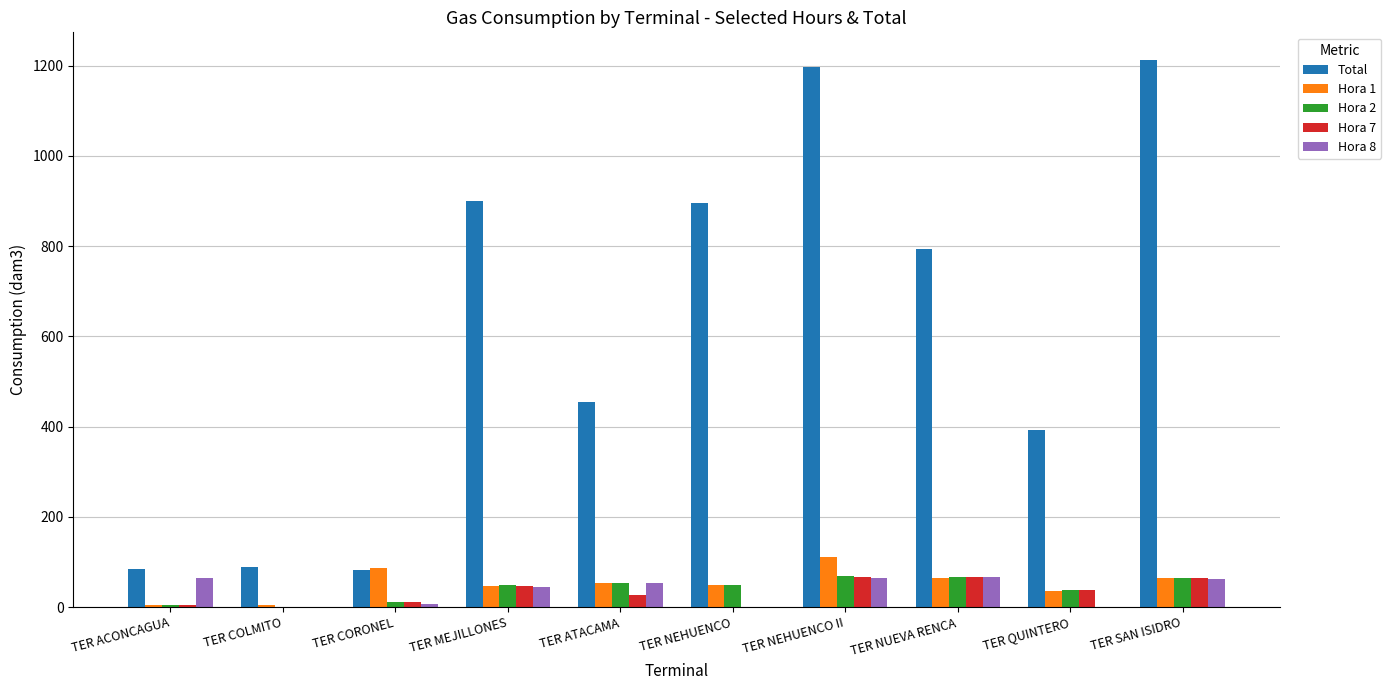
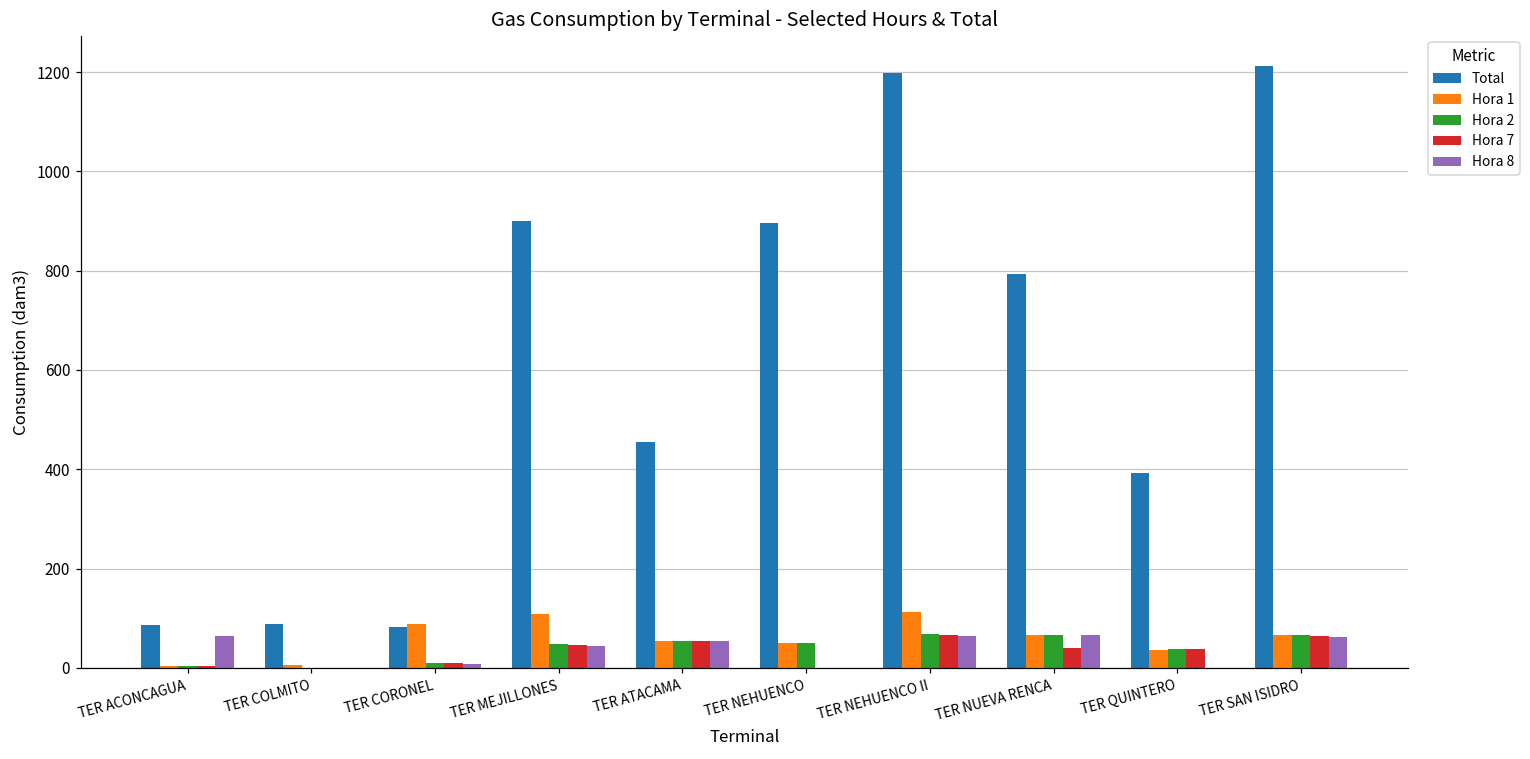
  {
    "Total": {
      "TER ACONCAGUA": 90,
      "TER COLMITO": 90,
      "TER CORONEL": 80,
      "TER MEJILLONES": 900,
      "TER ATACAMA": 460,
      "TER NEHUENCO": 900,
      "TER NEHUENCO II": 1200,
      "TER NUEVA RENCA": 790,
      "TER QUINTERO": 390,
      "TER SAN ISIDRO": 1210
    },
    "Hora 1": {
      "TER CORONEL": 90,
-     "TER MEJILLONES": 50,
+     "TER MEJILLONES": 110,
      "TER ATACAMA": 50,
      "TER NEHUENCO": 50,
      "TER NEHUENCO II": 110,
      "TER NUEVA RENCA": 70,
      "TER QUINTERO": 40,
      "TER SAN ISIDRO": 70
    },
    "Hora 2": {
      "TER COLMITO": 0,
      "TER CORONEL": 10,
      "TER MEJILLONES": 50,
      "TER ATACAMA": 50,
      "TER NEHUENCO": 50,
      "TER NEHUENCO II": 70,
      "TER NUEVA RENCA": 70,
      "TER QUINTERO": 40,
      "TER SAN ISIDRO": 70
    },
    "Hora 7": {
      "TER COLMITO": 0,
      "TER CORONEL": 10,
      "TER MEJILLONES": 50,
-     "TER ATACAMA": 30,
+     "TER ATACAMA": 50,
      "TER NEHUENCO": 0,
      "TER NEHUENCO II": 70,
-     "TER NUEVA RENCA": 70,
+     "TER NUEVA RENCA": 40,
      "TER QUINTERO": 40,
      "TER SAN ISIDRO": 60
    },
    "Hora 8": {
      "TER ACONCAGUA": 60,
      "TER COLMITO": 0,
      "TER CORONEL": 10,
      "TER MEJILLONES": 40,
      "TER ATACAMA": 50,
      "TER NEHUENCO": 0,
      "TER NEHUENCO II": 60,
      "TER NUEVA RENCA": 70,
      "TER QUINTERO": 0,
      "TER SAN ISIDRO": 60
    }
  }
